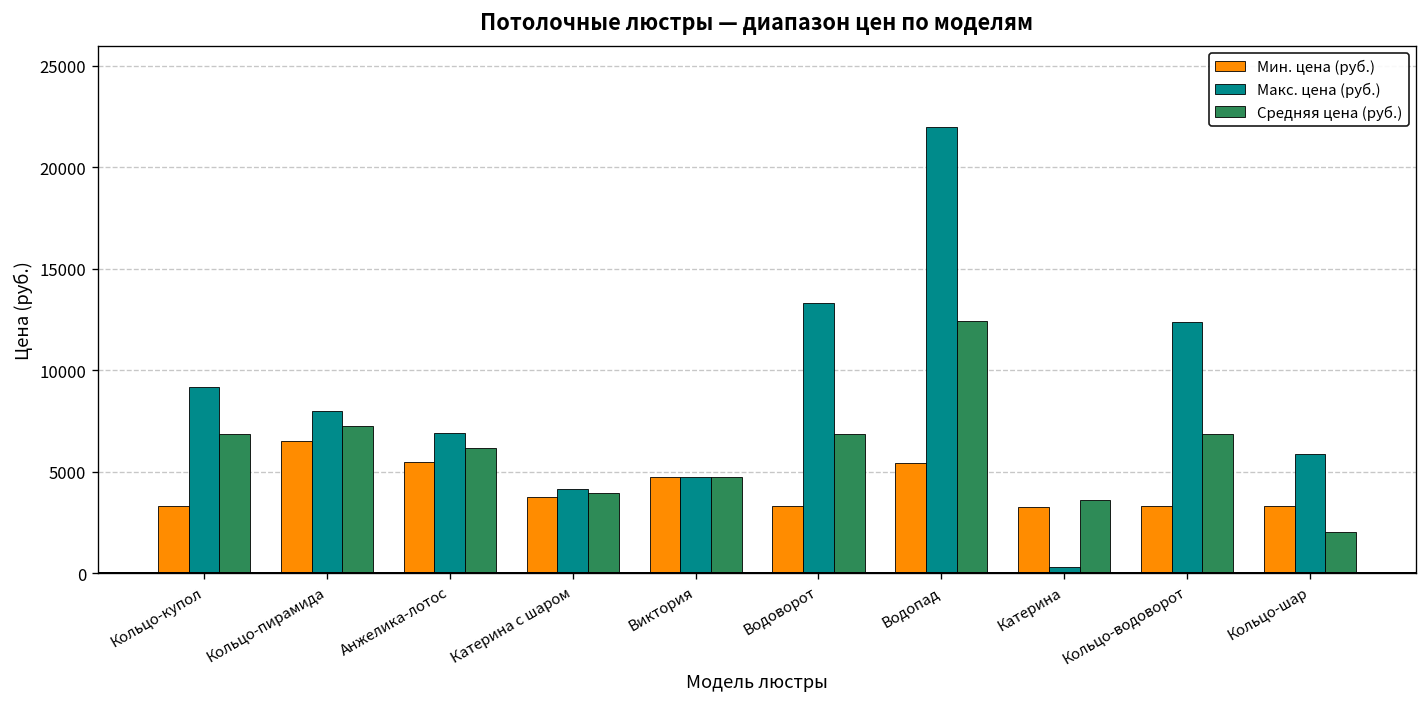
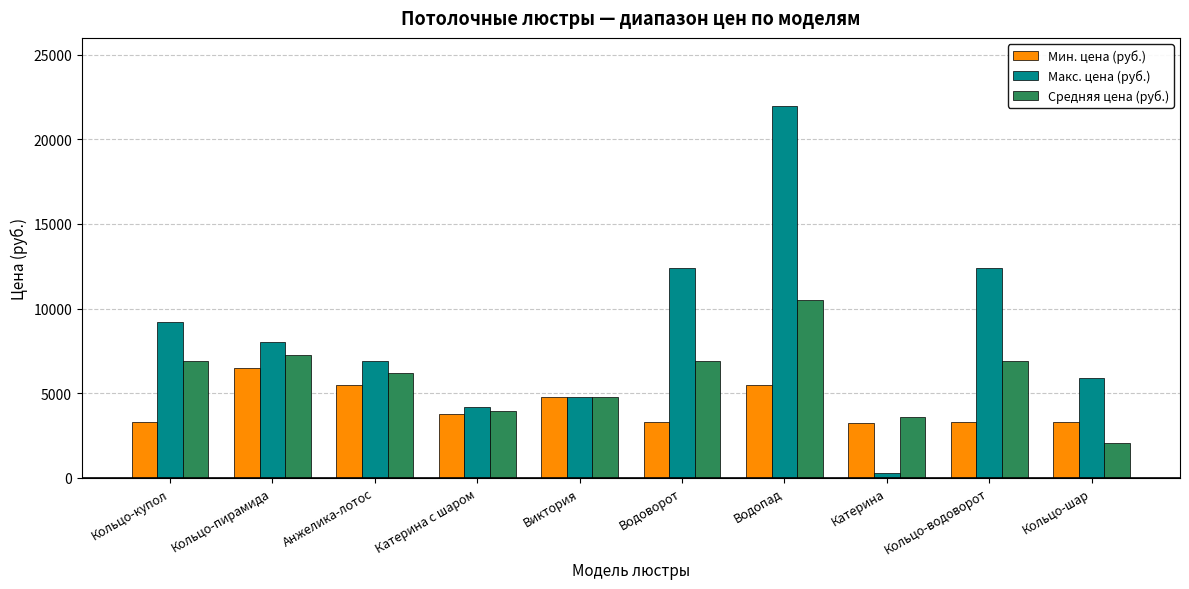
  {
    "Мин. цена (руб.)": {
      "Кольцо-купол": 3300,
      "Кольцо-пирамида": 6500,
      "Анжелика-лотос": 5500,
      "Катерина с шаром": 3800,
      "Виктория": 4800,
      "Водоворот": 3300,
      "Водопад": 5500,
      "Катерина": 3300,
      "Кольцо-водоворот": 3300,
      "Кольцо-шар": 3300
    },
    "Макс. цена (руб.)": {
      "Кольцо-купол": 9200,
      "Кольцо-пирамида": 8000,
      "Анжелика-лотос": 6900,
      "Катерина с шаром": 4200,
      "Виктория": 4800,
-     "Водоворот": 13300,
+     "Водоворот": 12400,
      "Водопад": 22000,
      "Катерина": 300,
      "Кольцо-водоворот": 12400,
      "Кольцо-шар": 5900
    },
    "Средняя цена (руб.)": {
      "Кольцо-купол": 6900,
      "Кольцо-пирамида": 7300,
      "Анжелика-лотос": 6200,
      "Катерина с шаром": 4000,
      "Виктория": 4800,
      "Водоворот": 6900,
-     "Водопад": 12400,
+     "Водопад": 10500,
      "Катерина": 3600,
      "Кольцо-водоворот": 6900,
      "Кольцо-шар": 2000
    }
  }
